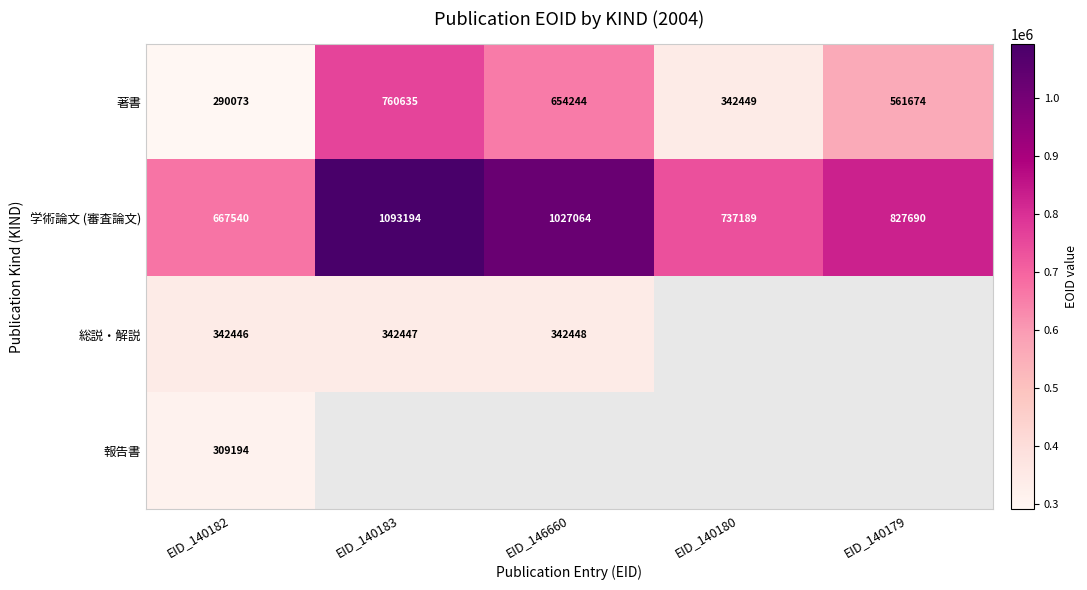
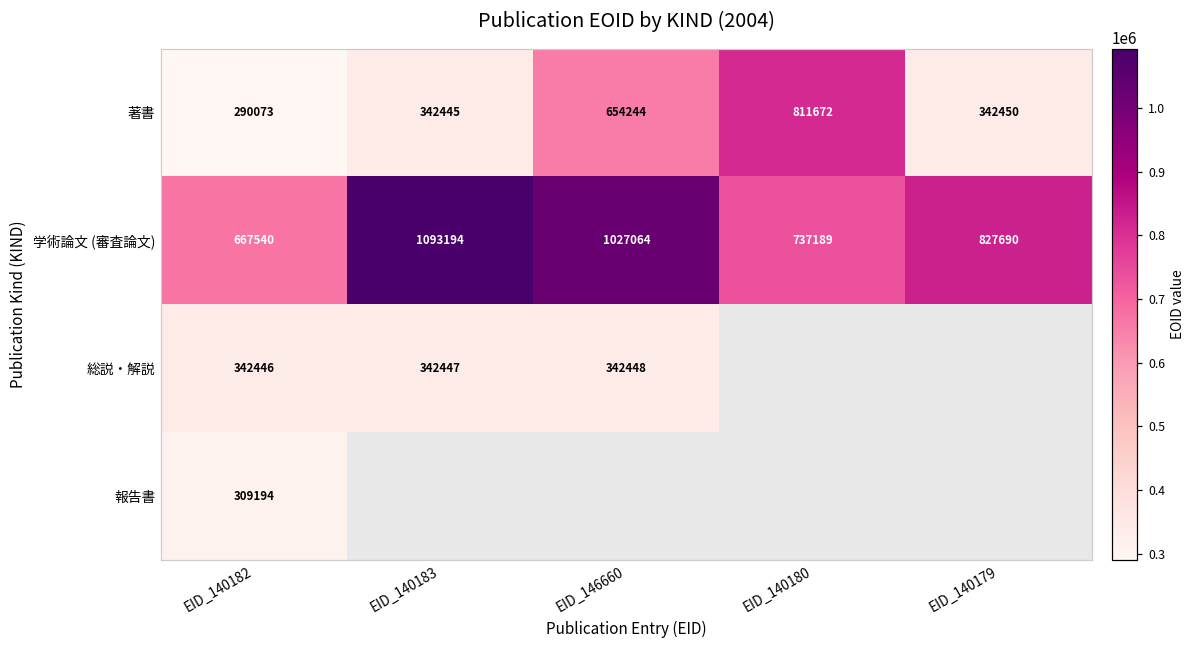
  {
    "著書": {
      "EID_140182": 290073,
-     "EID_140183": 760635,
+     "EID_140183": 342445,
      "EID_146660": 654244,
-     "EID_140180": 342449,
-     "EID_140179": 561674
+     "EID_140180": 811672,
+     "EID_140179": 342450
    },
    "学術論文 (審査論文)": {
      "EID_140182": 667540,
      "EID_140183": 1093194,
      "EID_146660": 1027064,
      "EID_140180": 737189,
      "EID_140179": 827690
    },
    "総説・解説": {
      "EID_140182": 342446,
      "EID_140183": 342447,
      "EID_146660": 342448
    },
    "報告書": {
      "EID_140182": 309194
    }
  }
